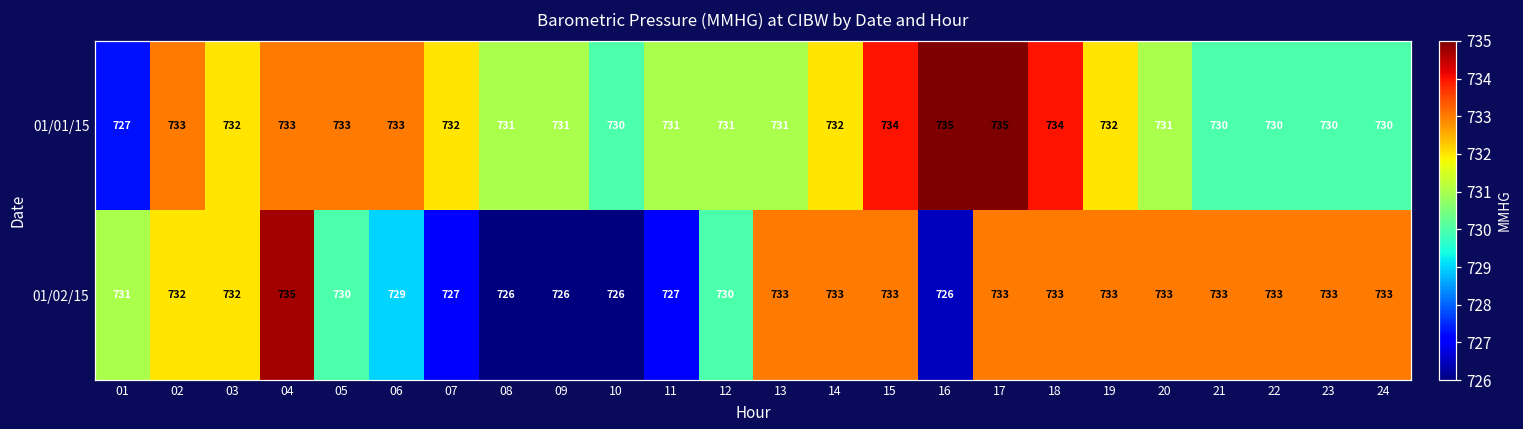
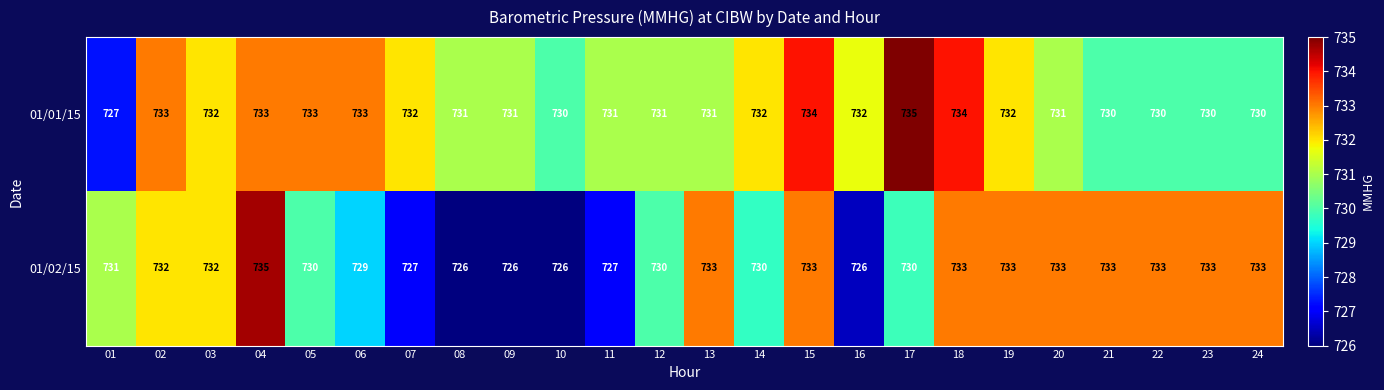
  {
    "01/01/15": {
      "01": 727,
      "02": 733,
      "03": 732,
      "04": 733,
      "05": 733,
      "06": 733,
      "07": 732,
      "08": 731,
      "09": 731,
      "10": 730,
      "11": 731,
      "12": 731,
      "13": 731,
      "14": 732,
      "15": 734,
-     "16": 735,
+     "16": 732,
      "17": 735,
      "18": 734,
      "19": 732,
      "20": 731,
      "21": 730,
      "22": 730,
      "23": 730,
      "24": 730
    },
    "01/02/15": {
      "01": 731,
      "02": 732,
      "03": 732,
      "04": 735,
      "05": 730,
      "06": 729,
      "07": 727,
      "08": 726,
      "09": 726,
      "10": 726,
      "11": 727,
      "12": 730,
      "13": 733,
-     "14": 733,
+     "14": 730,
      "15": 733,
      "16": 726,
-     "17": 733,
+     "17": 730,
      "18": 733,
      "19": 733,
      "20": 733,
      "21": 733,
      "22": 733,
      "23": 733,
      "24": 733
    }
  }
